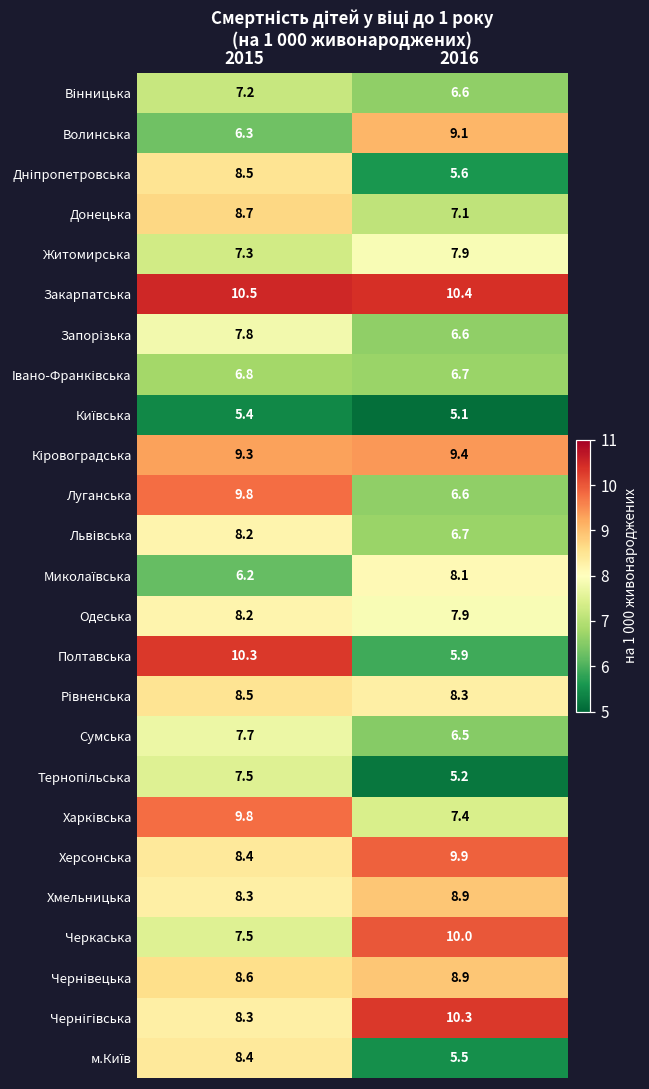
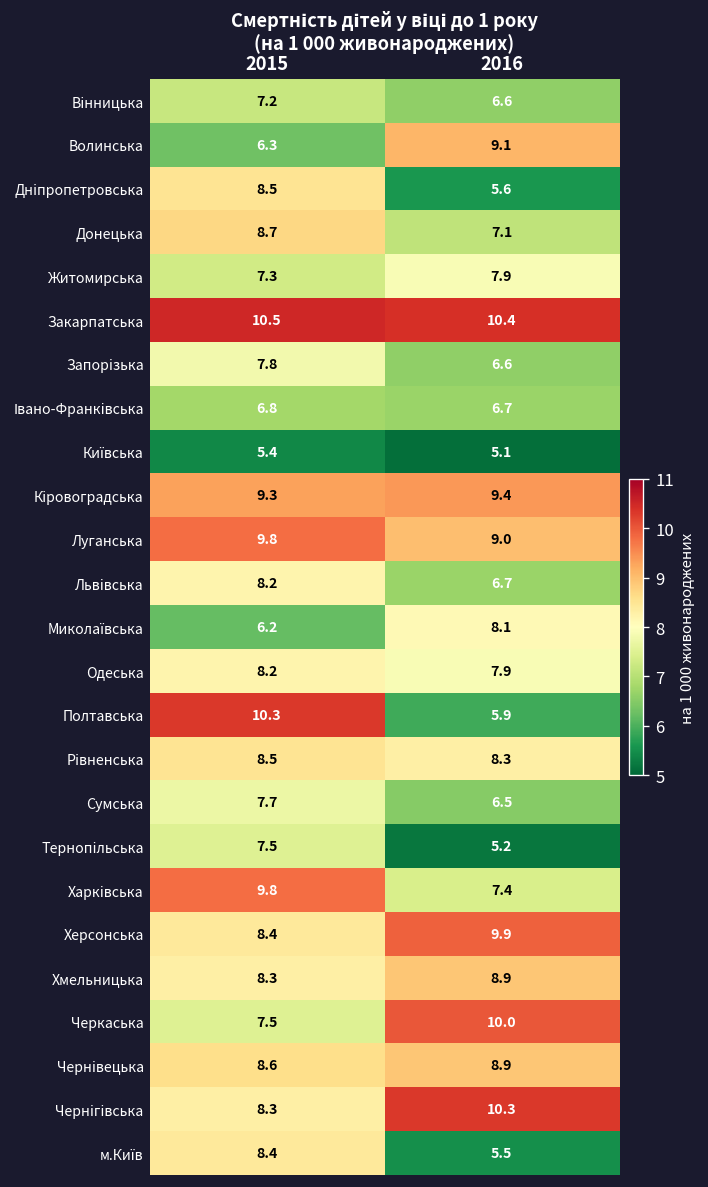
  {
    "Вінницька": {
      "2015": 7.2,
      "2016": 6.6
    },
    "Волинська": {
      "2015": 6.3,
      "2016": 9.1
    },
    "Дніпропетровська": {
      "2015": 8.5,
      "2016": 5.6
    },
    "Донецька": {
      "2015": 8.7,
      "2016": 7.1
    },
    "Житомирська": {
      "2015": 7.3,
      "2016": 7.9
    },
    "Закарпатська": {
      "2015": 10.5,
      "2016": 10.4
    },
    "Запорізька": {
      "2015": 7.8,
      "2016": 6.6
    },
    "Івано-Франківська": {
      "2015": 6.8,
      "2016": 6.7
    },
    "Київська": {
      "2015": 5.4,
      "2016": 5.1
    },
    "Кіровоградська": {
      "2015": 9.3,
      "2016": 9.4
    },
    "Луганська": {
      "2015": 9.8,
-     "2016": 6.6
+     "2016": 9.0
    },
    "Львівська": {
      "2015": 8.2,
      "2016": 6.7
    },
    "Миколаївська": {
      "2015": 6.2,
      "2016": 8.1
    },
    "Одеська": {
      "2015": 8.2,
      "2016": 7.9
    },
    "Полтавська": {
      "2015": 10.3,
      "2016": 5.9
    },
    "Рівненська": {
      "2015": 8.5,
      "2016": 8.3
    },
    "Сумська": {
      "2015": 7.7,
      "2016": 6.5
    },
    "Тернопільська": {
      "2015": 7.5,
      "2016": 5.2
    },
    "Харківська": {
      "2015": 9.8,
      "2016": 7.4
    },
    "Херсонська": {
      "2015": 8.4,
      "2016": 9.9
    },
    "Хмельницька": {
      "2015": 8.3,
      "2016": 8.9
    },
    "Черкаська": {
      "2015": 7.5,
      "2016": 10.0
    },
    "Чернівецька": {
      "2015": 8.6,
      "2016": 8.9
    },
    "Чернігівська": {
      "2015": 8.3,
      "2016": 10.3
    },
    "м.Київ": {
      "2015": 8.4,
      "2016": 5.5
    }
  }
